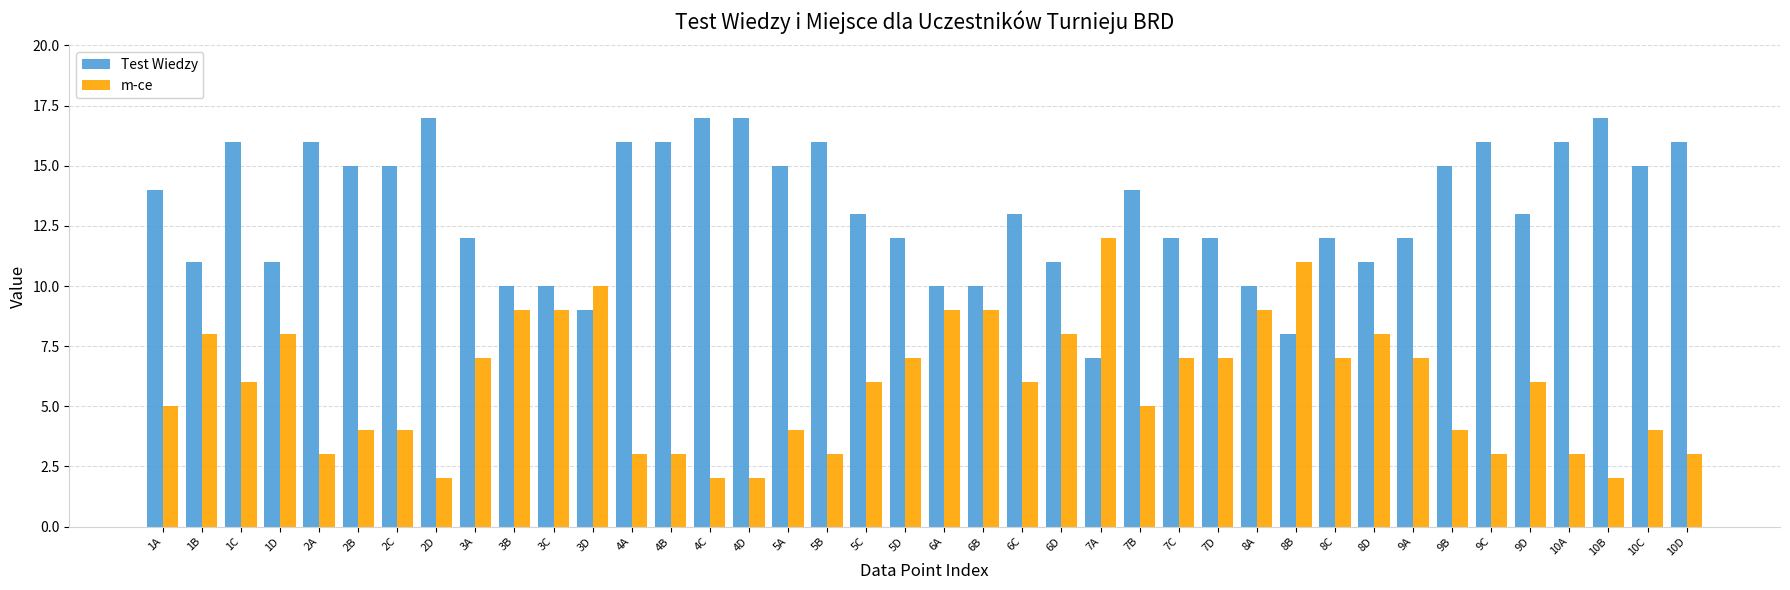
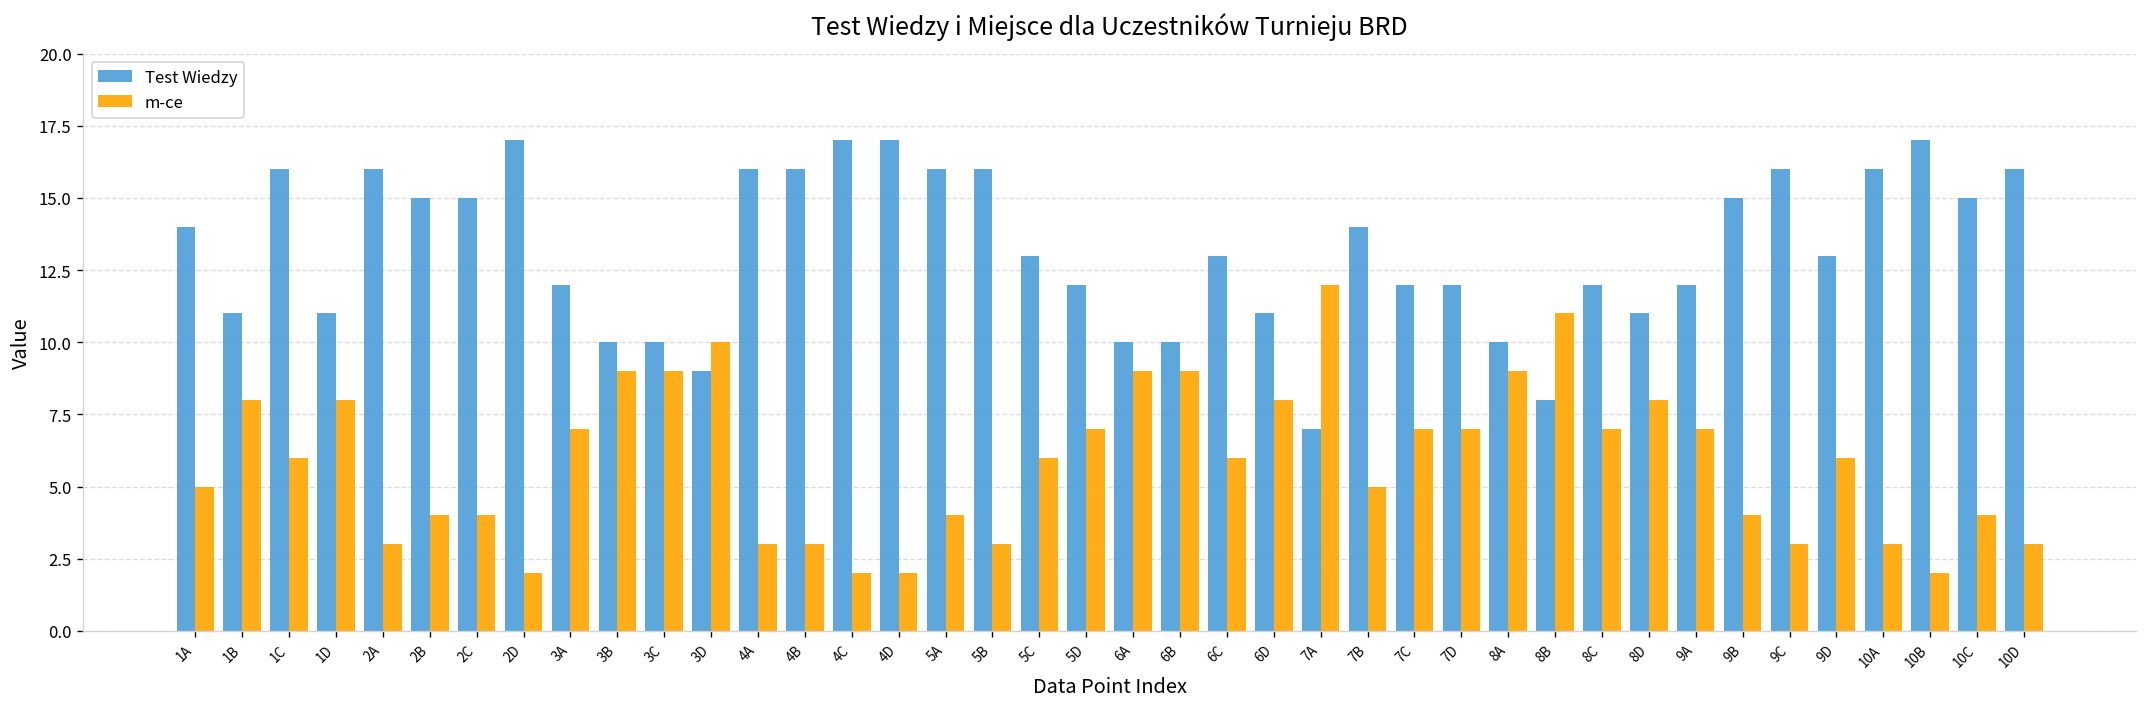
  {
    "Test Wiedzy": {
      "1A": 14,
      "1B": 11,
      "1C": 16,
      "1D": 11,
      "2A": 16,
      "2B": 15,
      "2C": 15,
      "2D": 17,
      "3A": 12,
      "3B": 10,
      "3C": 10,
      "3D": 9,
      "4A": 16,
      "4B": 16,
      "4C": 17,
      "4D": 17,
-     "5A": 15,
+     "5A": 16,
      "5B": 16,
      "5C": 13,
      "5D": 12,
      "6A": 10,
      "6B": 10,
      "6C": 13,
      "6D": 11,
      "7A": 7,
      "7B": 14,
      "7C": 12,
      "7D": 12,
      "8A": 10,
      "8B": 8,
      "8C": 12,
      "8D": 11,
      "9A": 12,
      "9B": 15,
      "9C": 16,
      "9D": 13,
      "10A": 16,
      "10B": 17,
      "10C": 15,
      "10D": 16
    },
    "m-ce": {
      "1A": 5,
      "1B": 8,
      "1C": 6,
      "1D": 8,
      "2A": 3,
      "2B": 4,
      "2C": 4,
      "2D": 2,
      "3A": 7,
      "3B": 9,
      "3C": 9,
      "3D": 10,
      "4A": 3,
      "4B": 3,
      "4C": 2,
      "4D": 2,
      "5A": 4,
      "5B": 3,
      "5C": 6,
      "5D": 7,
      "6A": 9,
      "6B": 9,
      "6C": 6,
      "6D": 8,
      "7A": 12,
      "7B": 5,
      "7C": 7,
      "7D": 7,
      "8A": 9,
      "8B": 11,
      "8C": 7,
      "8D": 8,
      "9A": 7,
      "9B": 4,
      "9C": 3,
      "9D": 6,
      "10A": 3,
      "10B": 2,
      "10C": 4,
      "10D": 3
    }
  }
